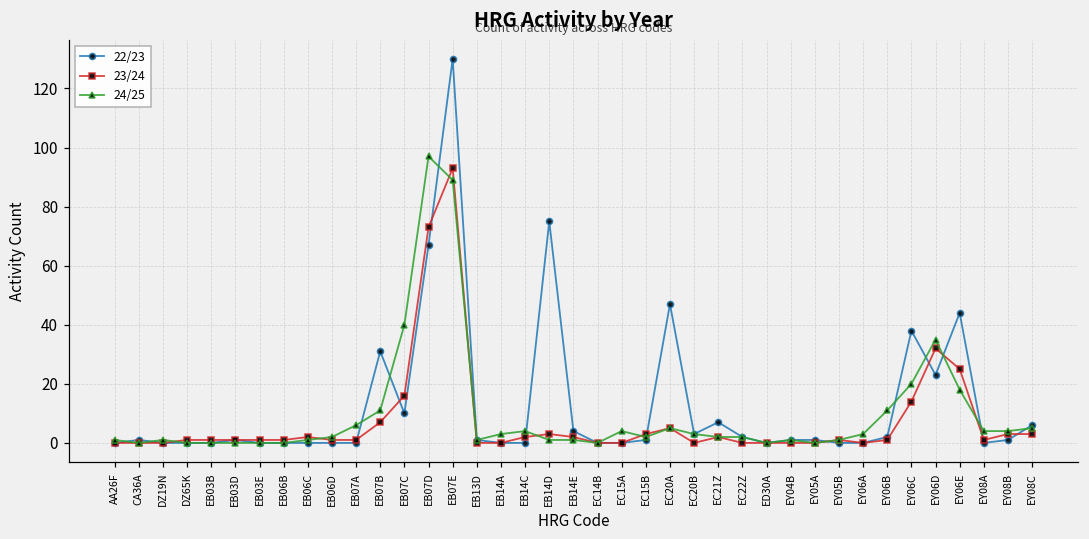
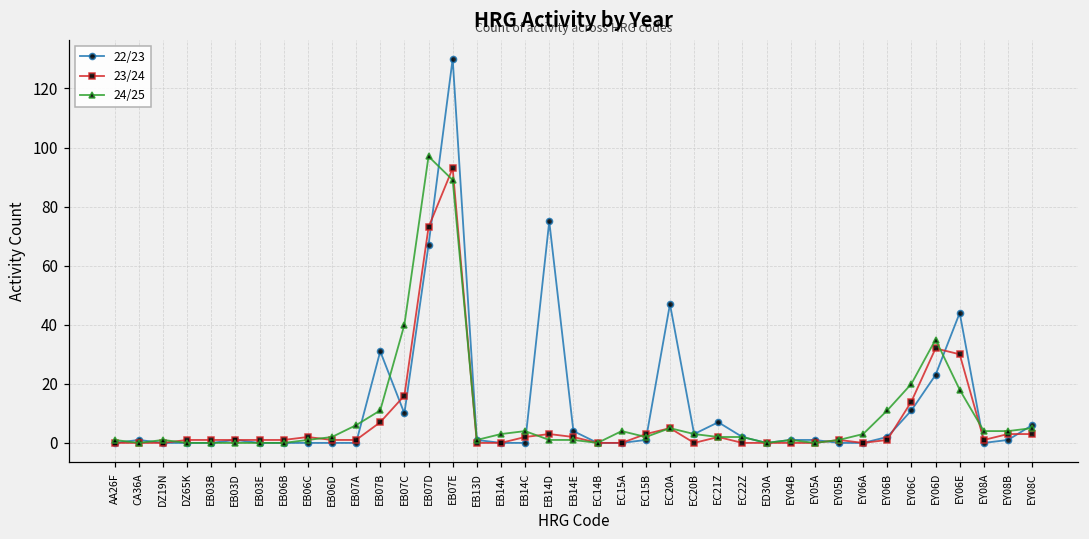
  {
    "22/23": {
      "CA36A": 1,
      "EB06C": 0,
      "EB06D": 0,
      "EB07A": 0,
      "EB07B": 31,
      "EB07C": 10,
      "EB07D": 67,
      "EB07E": 130,
      "EB14C": 0,
      "EB14D": 75,
      "EB14E": 4,
      "EC15B": 1,
      "EC20A": 47,
      "EC21Z": 7,
      "EY05A": 1,
      "EY05B": 0,
      "EY06B": 2,
-     "EY06C": 38,
+     "EY06C": 11,
      "EY06D": 23,
      "EY06E": 44,
      "EY08A": 0,
      "EY08B": 1,
      "EY08C": 6
    },
    "23/24": {
      "DZ65K": 1,
      "EB03B": 1,
      "EB03E": 1,
      "EB06B": 1,
      "EB06C": 2,
      "EB06D": 1,
      "EB07A": 1,
      "EB07B": 7,
      "EB07C": 16,
      "EB07D": 73,
      "EB07E": 93,
      "EB13D": 0,
      "EB14C": 2,
      "EB14D": 3,
      "EB14E": 2,
      "EC15B": 3,
      "EC20B": 0,
      "EC22Z": 0,
      "EY04B": 0,
      "EY06B": 1,
      "EY06C": 14,
      "EY06D": 32,
-     "EY06E": 25,
+     "EY06E": 30,
      "EY08A": 1,
      "EY08B": 3,
      "EY08C": 3
    },
    "24/25": {
      "AA26F": 1,
      "DZ19N": 1,
      "EB03D": 0,
      "EB06C": 1,
      "EB06D": 2,
      "EB07A": 6,
      "EB07B": 11,
      "EB07C": 40,
      "EB07D": 97,
      "EB07E": 89,
      "EB14A": 3,
      "EB14C": 4,
      "EB14D": 1,
      "EB14E": 1,
      "EC15A": 4,
      "EC15B": 2,
      "EY06A": 3,
      "EY06B": 11,
      "EY06C": 20,
      "EY06D": 35,
      "EY06E": 18,
      "EY08A": 4,
      "EY08B": 4,
      "EY08C": 5
    }
  }
